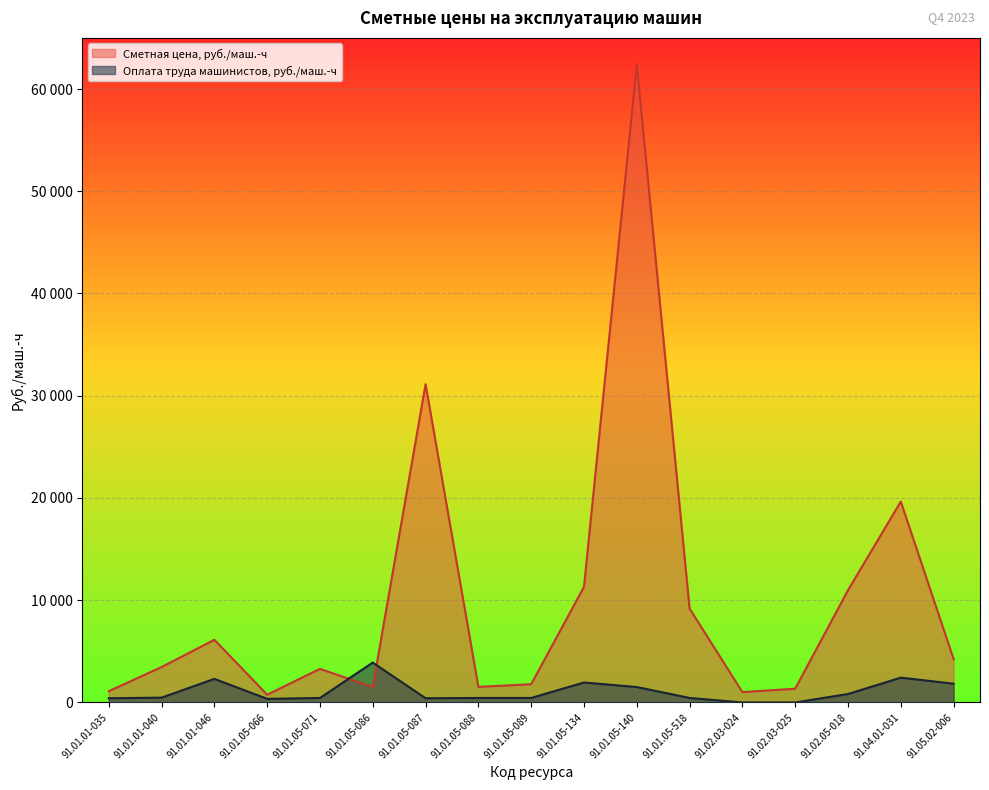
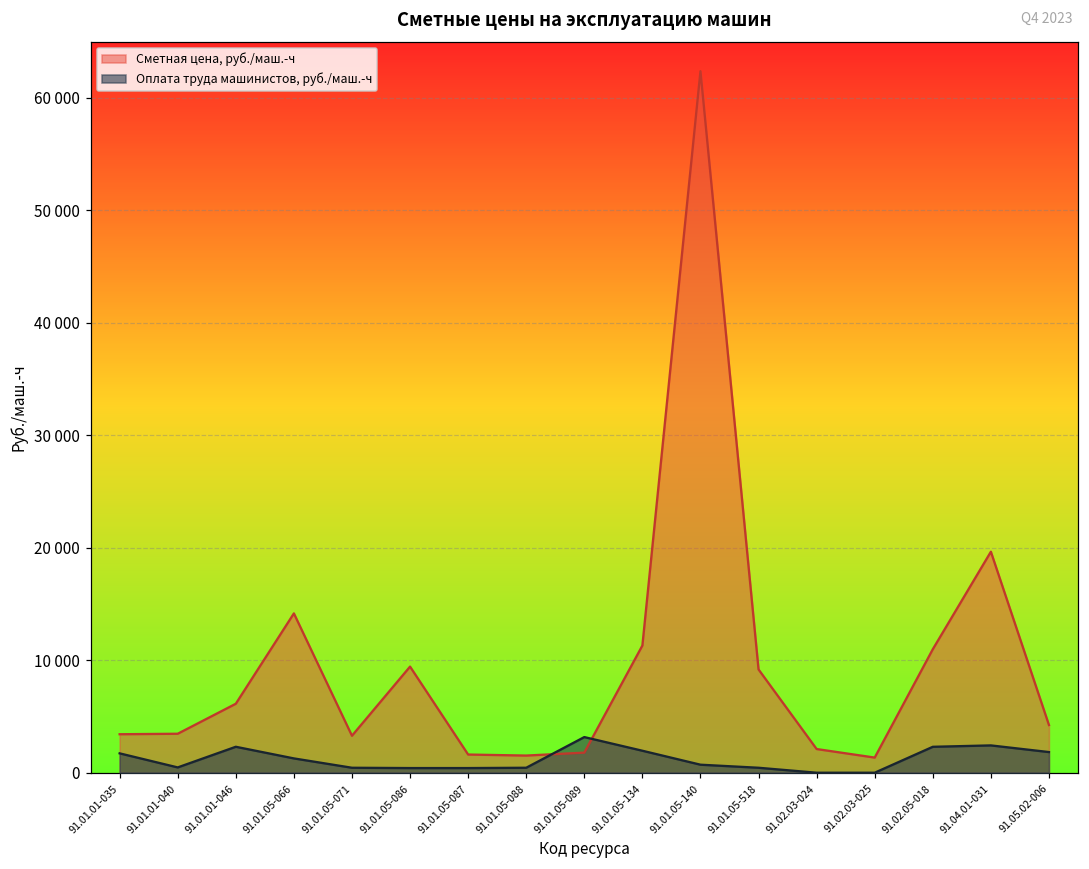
  {
    "Сметная цена, руб./маш.-ч": {
-     "91.01.01-035": 1100,
+     "91.01.01-035": 3400,
      "91.01.01-040": 3500,
      "91.01.01-046": 6100,
-     "91.01.05-066": 800,
+     "91.01.05-066": 14200,
      "91.01.05-071": 3300,
-     "91.01.05-086": 1500,
-     "91.01.05-087": 31100,
+     "91.01.05-086": 9400,
+     "91.01.05-087": 1600,
      "91.01.05-088": 1500,
      "91.01.05-089": 1800,
      "91.01.05-134": 11300,
      "91.01.05-140": 62400,
      "91.01.05-518": 9200,
-     "91.02.03-024": 1000,
+     "91.02.03-024": 2100,
      "91.02.03-025": 1300,
      "91.02.05-018": 11000,
      "91.04.01-031": 19600,
      "91.05.02-006": 4200
    },
    "Оплата труда машинистов, руб./маш.-ч": {
-     "91.01.01-035": 400,
+     "91.01.01-035": 1700,
      "91.01.01-040": 500,
      "91.01.01-046": 2300,
-     "91.01.05-066": 400,
+     "91.01.05-066": 1300,
      "91.01.05-071": 400,
-     "91.01.05-086": 3900,
+     "91.01.05-086": 400,
      "91.01.05-087": 400,
      "91.01.05-088": 400,
-     "91.01.05-089": 400,
+     "91.01.05-089": 3200,
      "91.01.05-134": 2000,
-     "91.01.05-140": 1500,
+     "91.01.05-140": 700,
      "91.01.05-518": 400,
      "91.02.03-024": 0,
      "91.02.03-025": 0,
-     "91.02.05-018": 800,
+     "91.02.05-018": 2300,
      "91.04.01-031": 2400,
      "91.05.02-006": 1800
    }
  }
